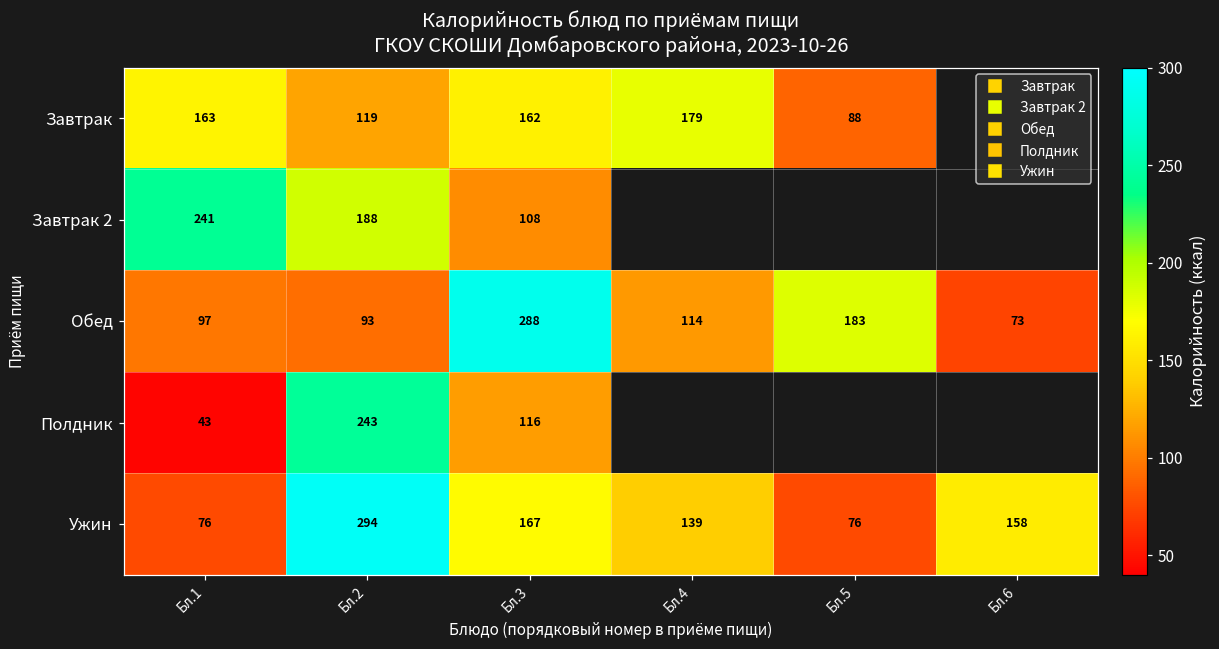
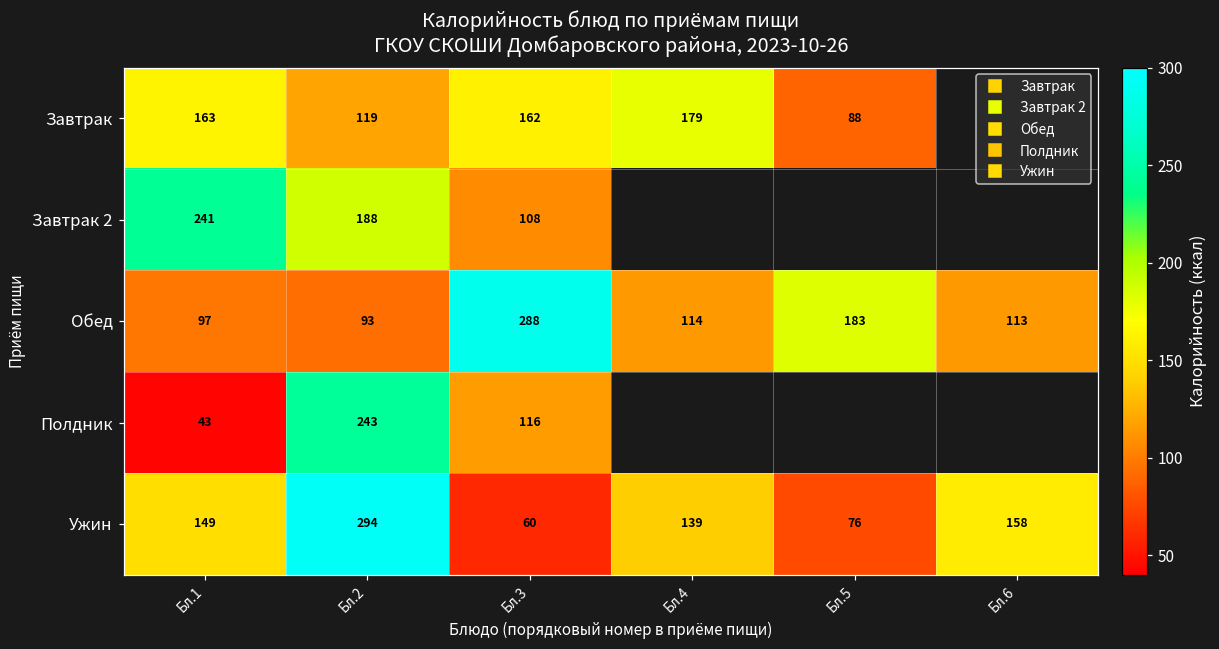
  {
    "Завтрак": {
      "Бл.1": 163,
      "Бл.2": 119,
      "Бл.3": 162,
      "Бл.4": 179,
      "Бл.5": 88
    },
    "Завтрак 2": {
      "Бл.1": 241,
      "Бл.2": 188,
      "Бл.3": 108
    },
    "Обед": {
      "Бл.1": 97,
      "Бл.2": 93,
      "Бл.3": 288,
      "Бл.4": 114,
      "Бл.5": 183,
-     "Бл.6": 73
+     "Бл.6": 113
    },
    "Полдник": {
      "Бл.1": 43,
      "Бл.2": 243,
      "Бл.3": 116
    },
    "Ужин": {
-     "Бл.1": 76,
+     "Бл.1": 149,
      "Бл.2": 294,
-     "Бл.3": 167,
+     "Бл.3": 60,
      "Бл.4": 139,
      "Бл.5": 76,
      "Бл.6": 158
    }
  }
